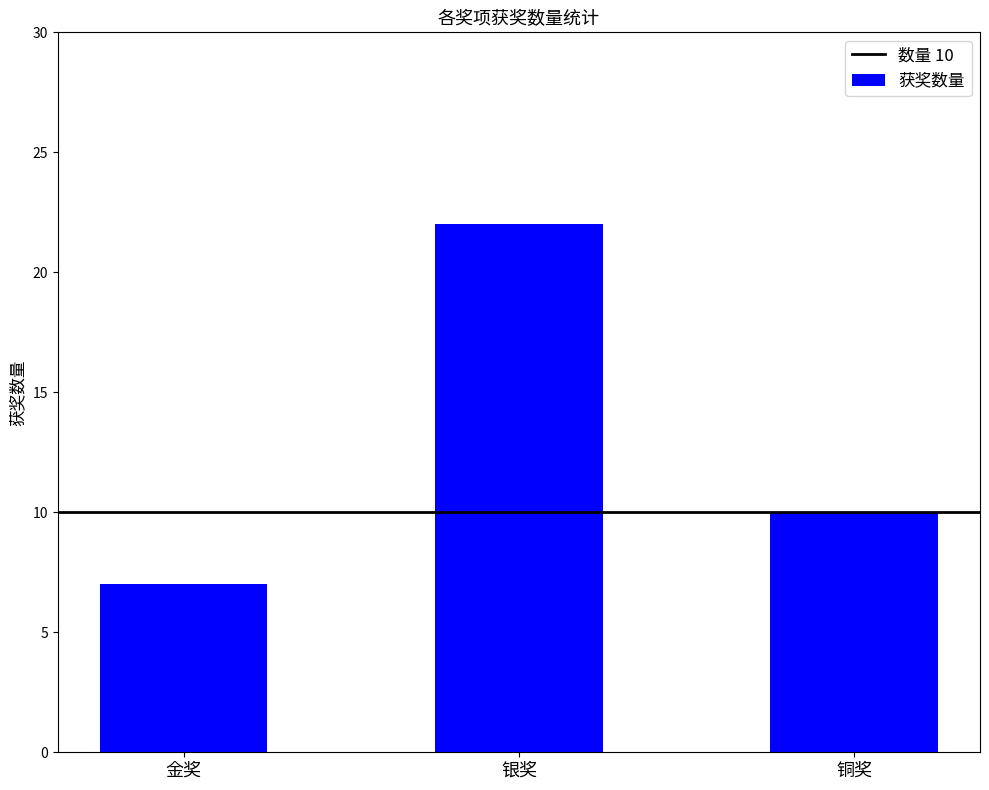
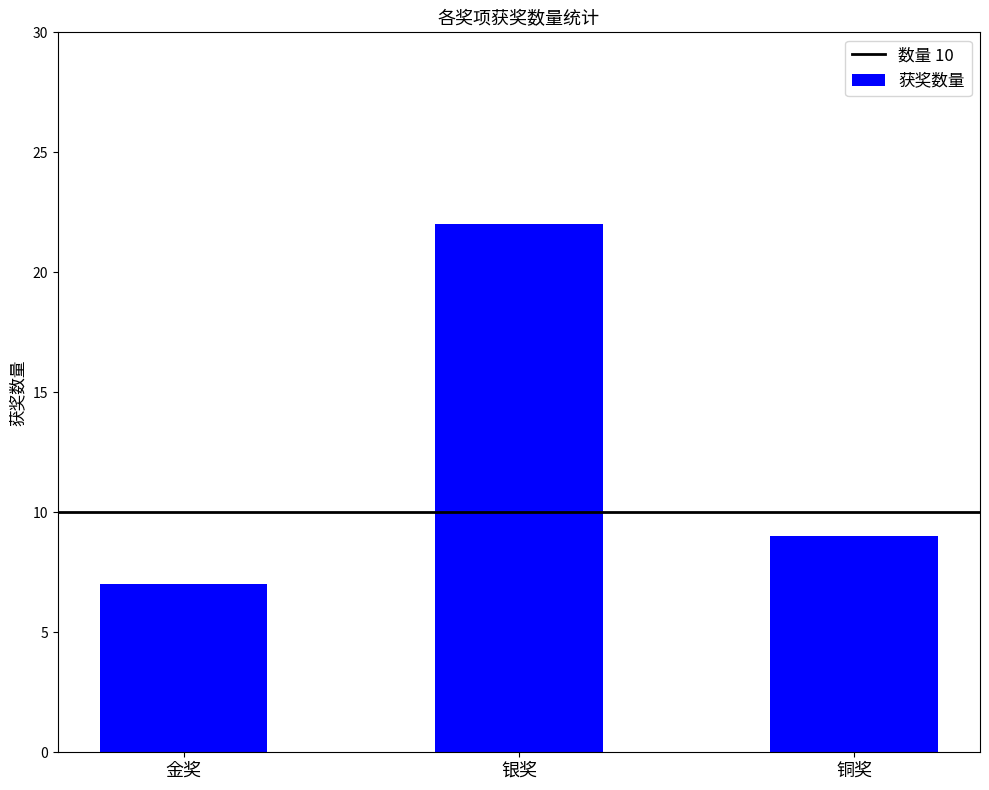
  {
    "金奖": 7,
    "银奖": 22,
-   "铜奖": 10
+   "铜奖": 9
  }
